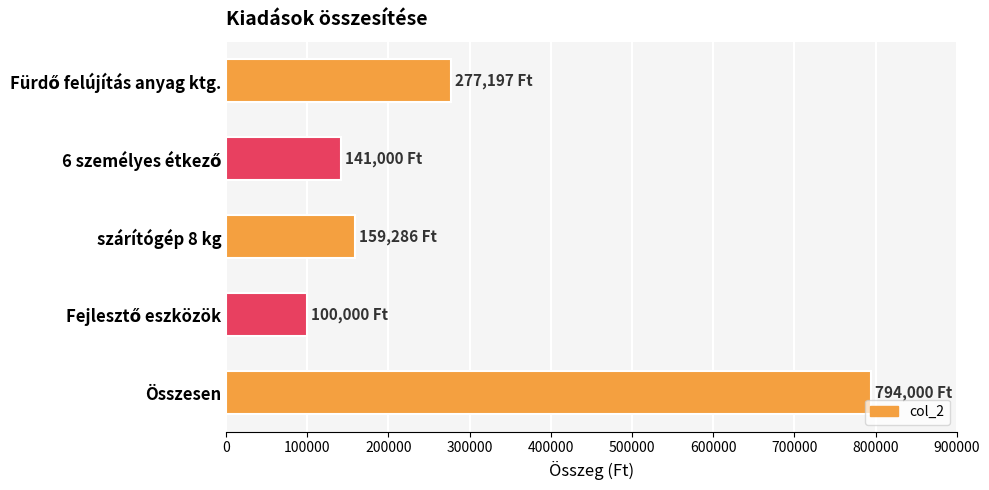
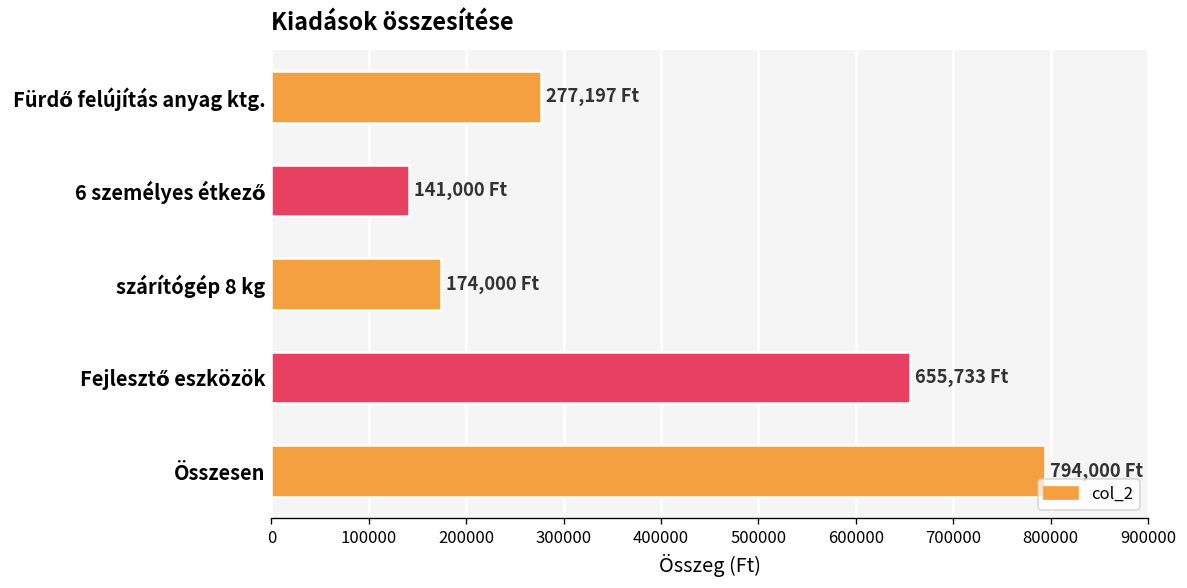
  {
    "Fürdő felújítás anyag ktg.": "277,197",
    "6 személyes étkező": "141,000",
-   "szárítógép 8 kg": "159,286",
-   "Fejlesztő eszközök": "100,000"
+   "szárítógép 8 kg": "174,000",
+   "Fejlesztő eszközök": "655,733"
  }
